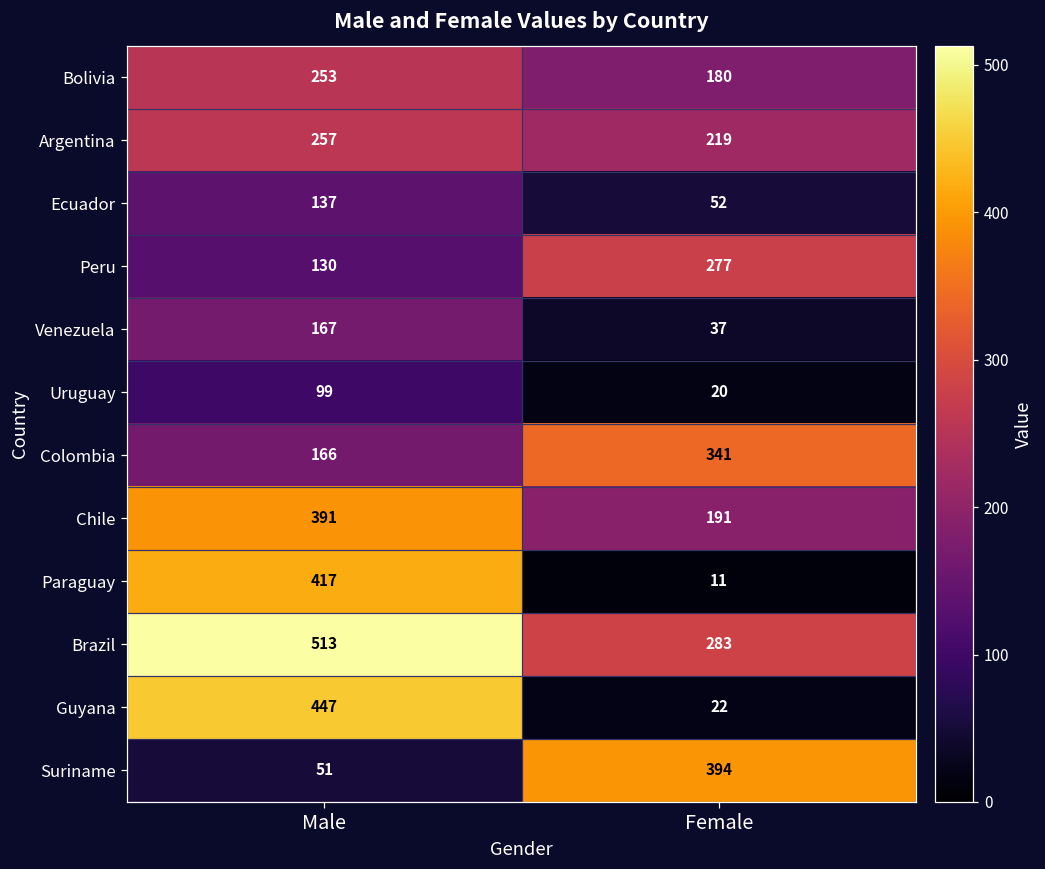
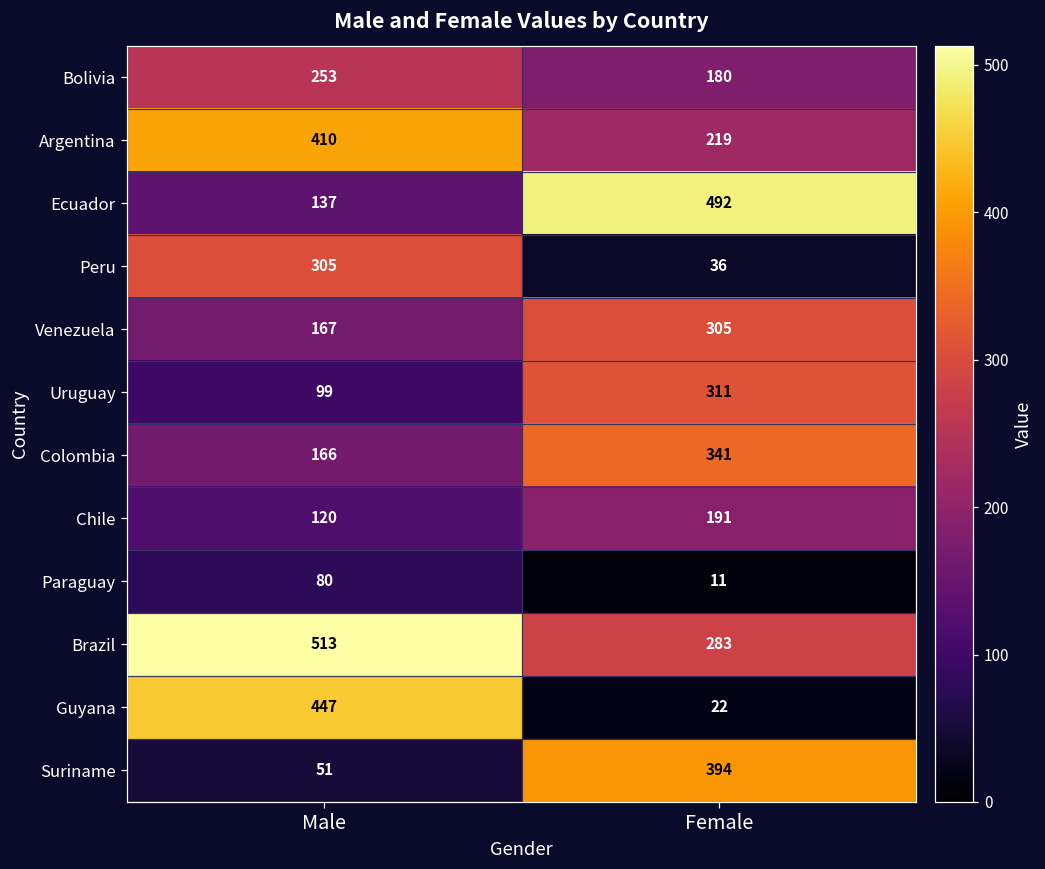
  {
    "Bolivia": {
      "Male": 253,
      "Female": 180
    },
    "Argentina": {
-     "Male": 257,
+     "Male": 410,
      "Female": 219
    },
    "Ecuador": {
      "Male": 137,
-     "Female": 52
+     "Female": 492
    },
    "Peru": {
-     "Male": 130,
-     "Female": 277
+     "Male": 305,
+     "Female": 36
    },
    "Venezuela": {
      "Male": 167,
-     "Female": 37
+     "Female": 305
    },
    "Uruguay": {
      "Male": 99,
-     "Female": 20
+     "Female": 311
    },
    "Colombia": {
      "Male": 166,
      "Female": 341
    },
    "Chile": {
-     "Male": 391,
+     "Male": 120,
      "Female": 191
    },
    "Paraguay": {
-     "Male": 417,
+     "Male": 80,
      "Female": 11
    },
    "Brazil": {
      "Male": 513,
      "Female": 283
    },
    "Guyana": {
      "Male": 447,
      "Female": 22
    },
    "Suriname": {
      "Male": 51,
      "Female": 394
    }
  }
